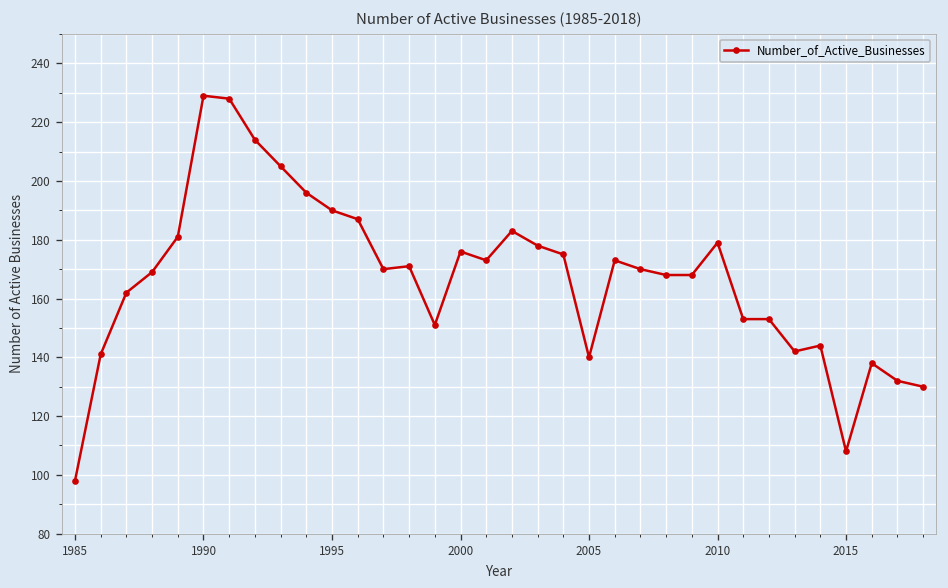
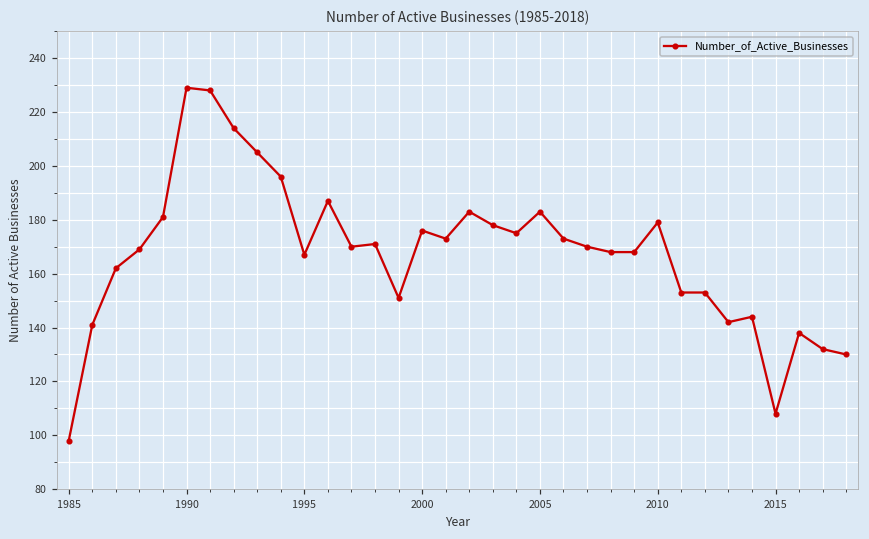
  {
    "1985": 98,
    "1990": 229,
-   "1995": 190,
+   "1995": 167,
    "2000": 176,
-   "2005": 140,
+   "2005": 183,
    "2010": 179,
    "2015": 108
  }
